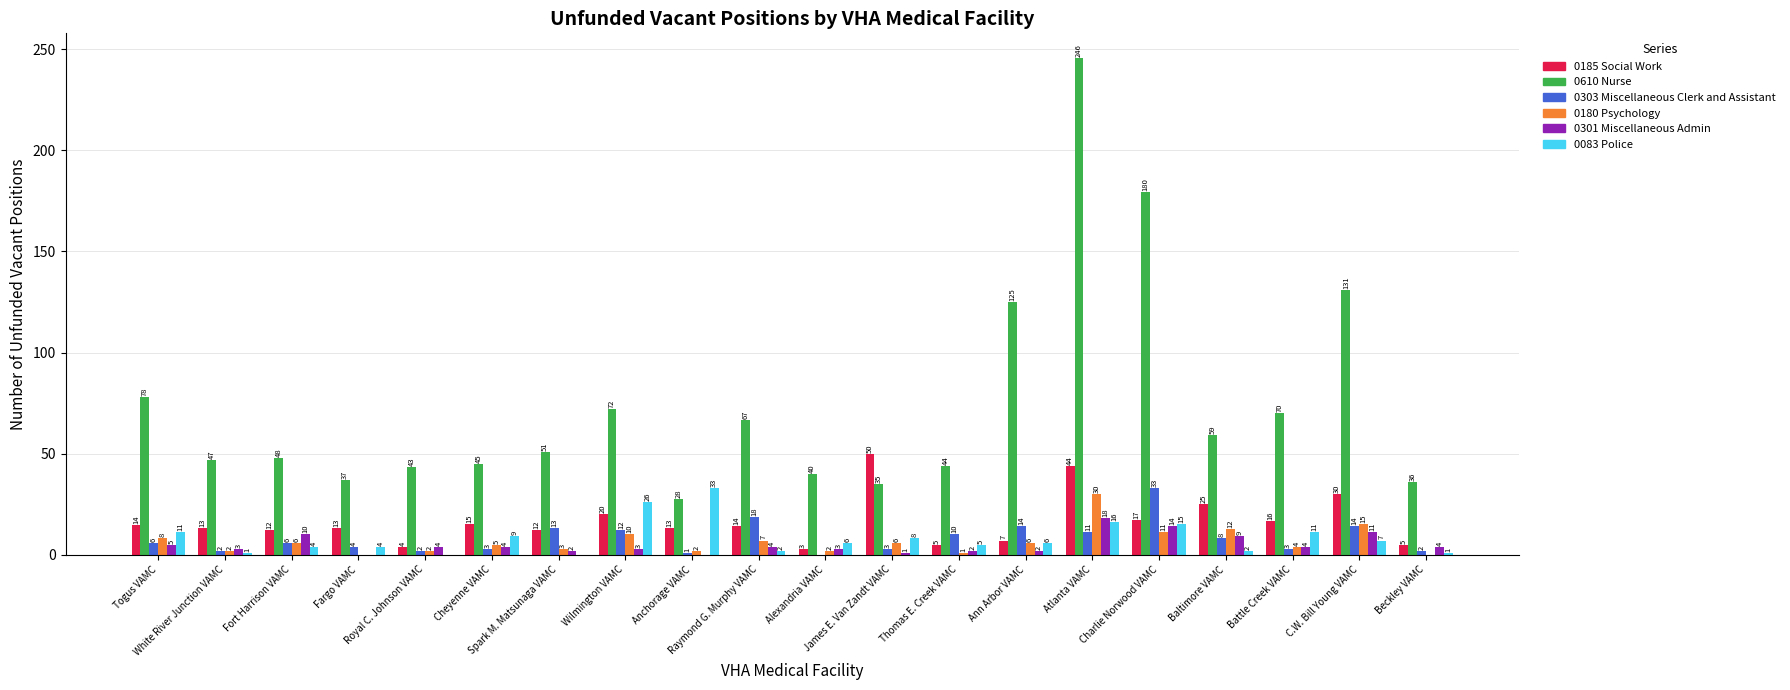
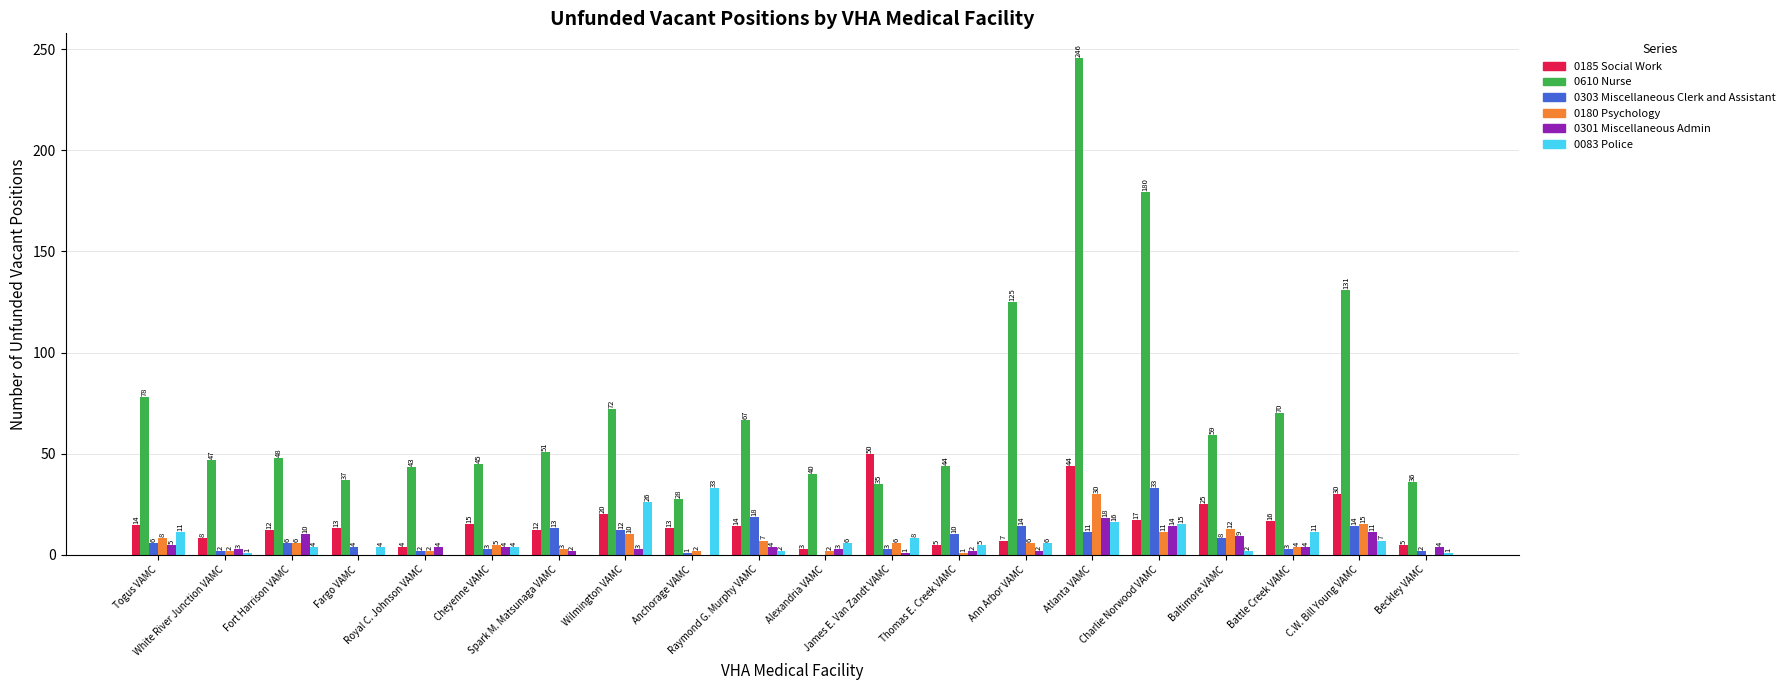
  {
    "0185 Social Work": {
      "Togus VAMC": 14,
-     "White River Junction VAMC": 13,
+     "White River Junction VAMC": 8,
      "Fort Harrison VAMC": 12,
      "Fargo VAMC": 13,
      "Royal C. Johnson VAMC": 4,
      "Cheyenne VAMC": 15,
      "Spark M. Matsunaga VAMC": 12,
      "Wilmington VAMC": 20,
      "Anchorage VAMC": 13,
      "Raymond G. Murphy VAMC": 14,
      "Alexandria VAMC": 3,
      "James E. Van Zandt VAMC": 50,
      "Thomas E. Creek VAMC": 5,
      "Ann Arbor VAMC": 7,
      "Atlanta VAMC": 44,
      "Charlie Norwood VAMC": 17,
      "Baltimore VAMC": 25,
      "Battle Creek VAMC": 16,
      "C.W. Bill Young VAMC": 30,
      "Beckley VAMC": 5
    },
    "0610 Nurse": {
      "Togus VAMC": 78,
      "White River Junction VAMC": 47,
      "Fort Harrison VAMC": 48,
      "Fargo VAMC": 37,
      "Royal C. Johnson VAMC": 43,
      "Cheyenne VAMC": 45,
      "Spark M. Matsunaga VAMC": 51,
      "Wilmington VAMC": 72,
      "Anchorage VAMC": 28,
      "Raymond G. Murphy VAMC": 67,
      "Alexandria VAMC": 40,
      "James E. Van Zandt VAMC": 35,
      "Thomas E. Creek VAMC": 44,
      "Ann Arbor VAMC": 125,
      "Atlanta VAMC": 246,
      "Charlie Norwood VAMC": 180,
      "Baltimore VAMC": 59,
      "Battle Creek VAMC": 70,
      "C.W. Bill Young VAMC": 131,
      "Beckley VAMC": 36
    },
    "0303 Miscellaneous Clerk and Assistant": {
      "Togus VAMC": 6,
      "White River Junction VAMC": 2,
      "Fort Harrison VAMC": 6,
      "Fargo VAMC": 4,
      "Royal C. Johnson VAMC": 2,
      "Cheyenne VAMC": 3,
      "Spark M. Matsunaga VAMC": 13,
      "Wilmington VAMC": 12,
      "Anchorage VAMC": 1,
      "Raymond G. Murphy VAMC": 18,
      "James E. Van Zandt VAMC": 3,
      "Thomas E. Creek VAMC": 10,
      "Ann Arbor VAMC": 14,
      "Atlanta VAMC": 11,
      "Charlie Norwood VAMC": 33,
      "Baltimore VAMC": 8,
      "Battle Creek VAMC": 3,
      "C.W. Bill Young VAMC": 14,
      "Beckley VAMC": 2
    },
    "0180 Psychology": {
      "Togus VAMC": 8,
      "White River Junction VAMC": 2,
      "Fort Harrison VAMC": 6,
      "Royal C. Johnson VAMC": 2,
      "Cheyenne VAMC": 5,
      "Spark M. Matsunaga VAMC": 3,
      "Wilmington VAMC": 10,
      "Anchorage VAMC": 2,
      "Raymond G. Murphy VAMC": 7,
      "Alexandria VAMC": 2,
      "James E. Van Zandt VAMC": 6,
      "Thomas E. Creek VAMC": 1,
      "Ann Arbor VAMC": 6,
      "Atlanta VAMC": 30,
      "Charlie Norwood VAMC": 11,
      "Baltimore VAMC": 12,
      "Battle Creek VAMC": 4,
      "C.W. Bill Young VAMC": 15
    },
    "0301 Miscellaneous Admin": {
      "Togus VAMC": 5,
      "White River Junction VAMC": 3,
      "Fort Harrison VAMC": 10,
      "Royal C. Johnson VAMC": 4,
      "Cheyenne VAMC": 4,
      "Spark M. Matsunaga VAMC": 2,
      "Wilmington VAMC": 3,
      "Raymond G. Murphy VAMC": 4,
      "Alexandria VAMC": 3,
      "James E. Van Zandt VAMC": 1,
      "Thomas E. Creek VAMC": 2,
      "Ann Arbor VAMC": 2,
      "Atlanta VAMC": 18,
      "Charlie Norwood VAMC": 14,
      "Baltimore VAMC": 9,
      "Battle Creek VAMC": 4,
      "C.W. Bill Young VAMC": 11,
      "Beckley VAMC": 4
    },
    "0083 Police": {
      "Togus VAMC": 11,
      "White River Junction VAMC": 1,
      "Fort Harrison VAMC": 4,
      "Fargo VAMC": 4,
-     "Cheyenne VAMC": 9,
+     "Cheyenne VAMC": 4,
      "Wilmington VAMC": 26,
      "Anchorage VAMC": 33,
      "Raymond G. Murphy VAMC": 2,
      "Alexandria VAMC": 6,
      "James E. Van Zandt VAMC": 8,
      "Thomas E. Creek VAMC": 5,
      "Ann Arbor VAMC": 6,
      "Atlanta VAMC": 16,
      "Charlie Norwood VAMC": 15,
      "Baltimore VAMC": 2,
      "Battle Creek VAMC": 11,
      "C.W. Bill Young VAMC": 7,
      "Beckley VAMC": 1
    }
  }
